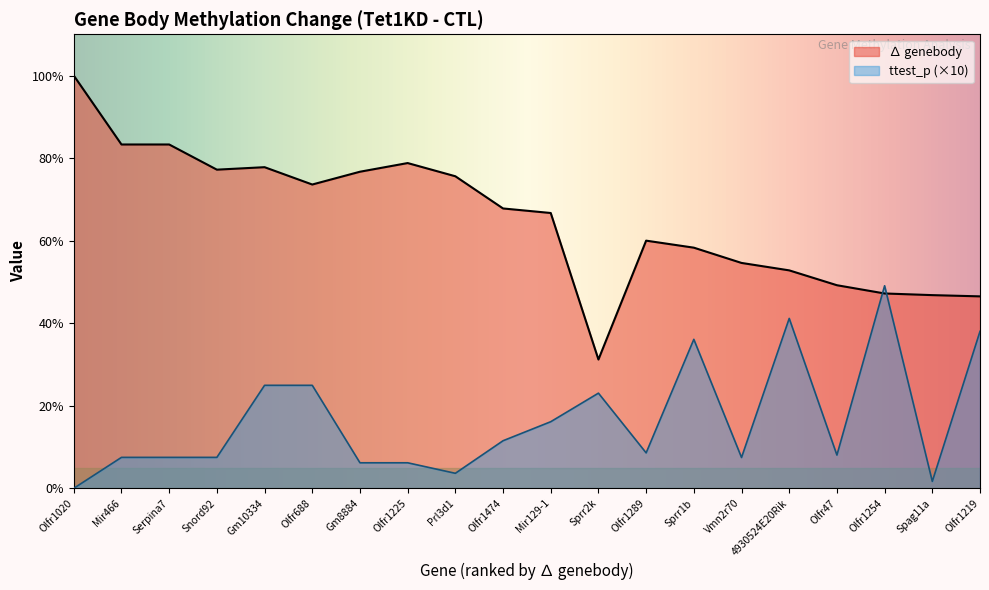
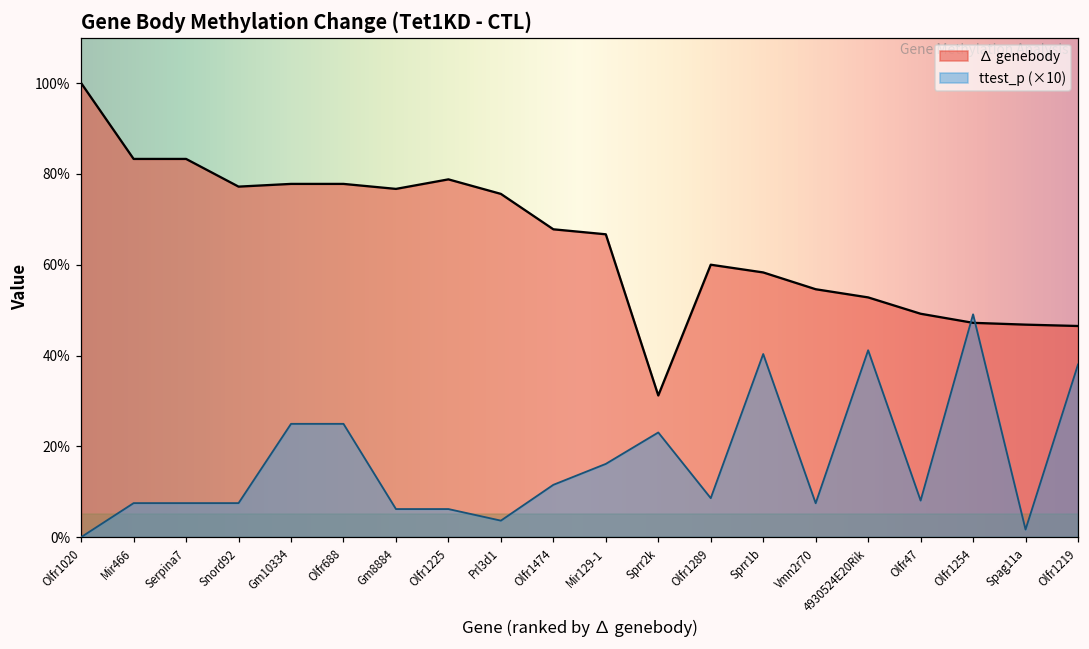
  {
    "∆ genebody": {
      "Olfr1020": "100%",
      "Mir466": "83%",
      "Serpina7": "83%",
      "Snord92": "77%",
      "Gm10334": "78%",
-     "Olfr688": "74%",
+     "Olfr688": "78%",
      "Gm8884": "77%",
      "Olfr1225": "79%",
      "Prl3d1": "76%",
      "Olfr1474": "68%",
      "Mir129-1": "67%",
      "Sprr2k": "31%",
      "Olfr1289": "60%",
      "Sprr1b": "58%",
      "Vmn2r70": "55%",
      "4930524E20Rik": "53%",
      "Olfr47": "49%",
      "Olfr1254": "47%",
      "Spag11a": "47%",
      "Olfr1219": "47%"
    },
    "ttest_p (×10)": {
      "Olfr1020": "0%",
      "Mir466": "7%",
      "Serpina7": "7%",
      "Snord92": "7%",
      "Gm10334": "25%",
      "Olfr688": "25%",
      "Gm8884": "6%",
      "Olfr1225": "6%",
      "Prl3d1": "4%",
      "Olfr1474": "12%",
      "Mir129-1": "16%",
      "Sprr2k": "23%",
      "Olfr1289": "9%",
-     "Sprr1b": "36%",
+     "Sprr1b": "40%",
      "Vmn2r70": "7%",
      "4930524E20Rik": "41%",
      "Olfr47": "8%",
      "Olfr1254": "49%",
      "Spag11a": "2%",
      "Olfr1219": "38%"
    }
  }
